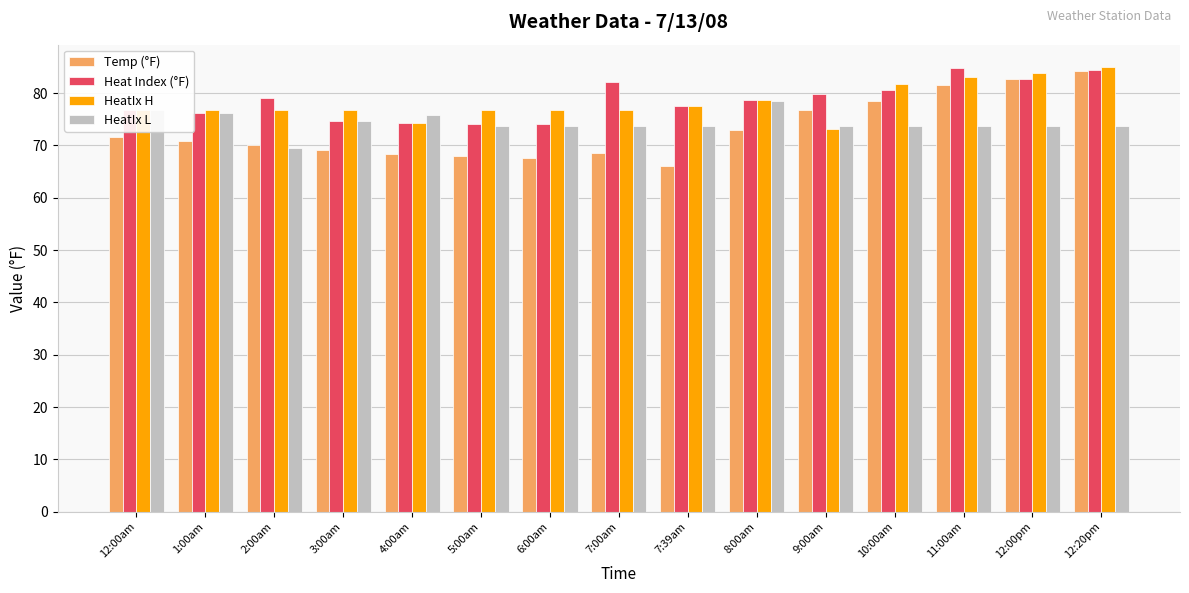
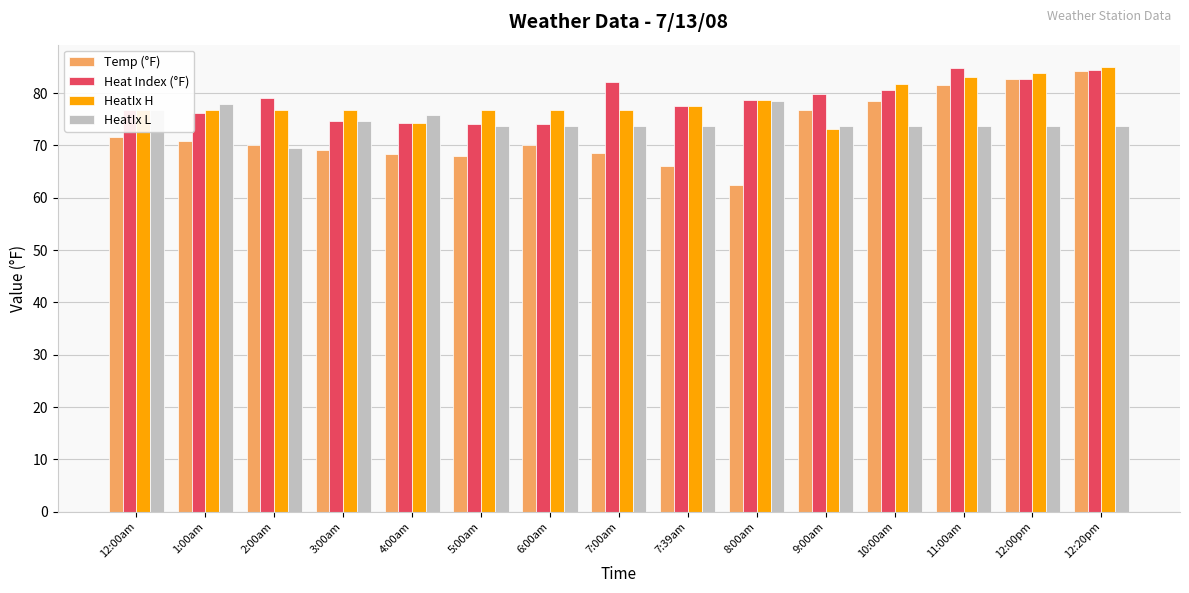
  {
    "Temp (°F)": {
      "12:00am": 72,
      "1:00am": 71,
      "2:00am": 70,
      "3:00am": 69,
      "4:00am": 68,
      "5:00am": 68,
-     "6:00am": 68,
+     "6:00am": 70,
      "7:00am": 69,
      "7:39am": 66,
-     "8:00am": 73,
+     "8:00am": 63,
      "9:00am": 77,
      "10:00am": 79,
      "11:00am": 82,
      "12:00pm": 83,
      "12:20pm": 84
    },
    "Heat Index (°F)": {
      "1:00am": 76,
      "2:00am": 79,
      "3:00am": 75,
      "4:00am": 74,
      "5:00am": 74,
      "6:00am": 74,
      "7:00am": 82,
      "7:39am": 78,
      "8:00am": 79,
      "9:00am": 80,
      "10:00am": 81,
      "11:00am": 85,
      "12:00pm": 83,
      "12:20pm": 85
    },
    "HeatIx H": {
      "1:00am": 77,
      "2:00am": 77,
      "3:00am": 77,
      "4:00am": 74,
      "5:00am": 77,
      "6:00am": 77,
      "7:00am": 77,
      "7:39am": 78,
      "8:00am": 79,
      "9:00am": 73,
      "10:00am": 82,
      "11:00am": 83,
      "12:00pm": 84,
      "12:20pm": 85
    },
    "HeatIx L": {
-     "1:00am": 76,
+     "1:00am": 78,
      "2:00am": 70,
      "3:00am": 75,
      "4:00am": 76,
      "5:00am": 74,
      "6:00am": 74,
      "7:00am": 74,
      "7:39am": 74,
      "8:00am": 79,
      "9:00am": 74,
      "10:00am": 74,
      "11:00am": 74,
      "12:00pm": 74,
      "12:20pm": 74
    }
  }
